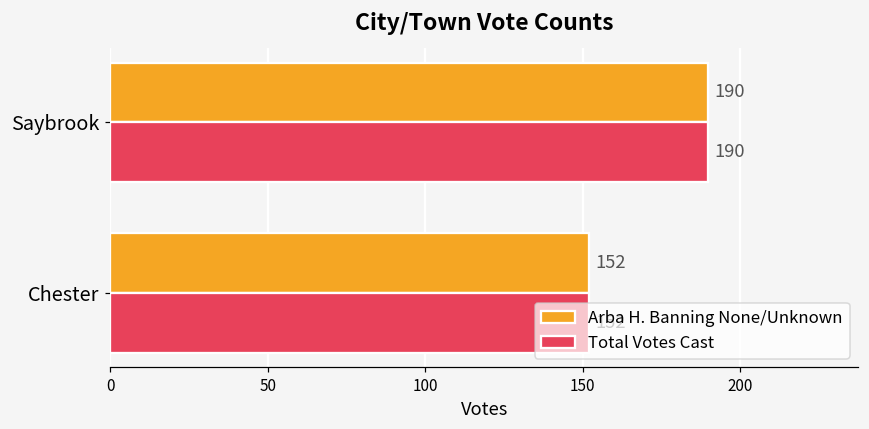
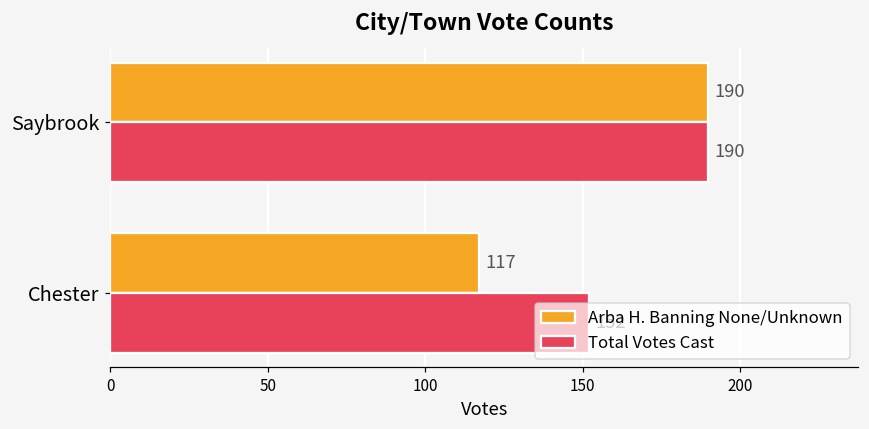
  {
    "Arba H. Banning None/Unknown": {
      "Saybrook": 190,
-     "Chester": 152
+     "Chester": 117
    },
    "Total Votes Cast": {
      "Saybrook": 190
    }
  }
